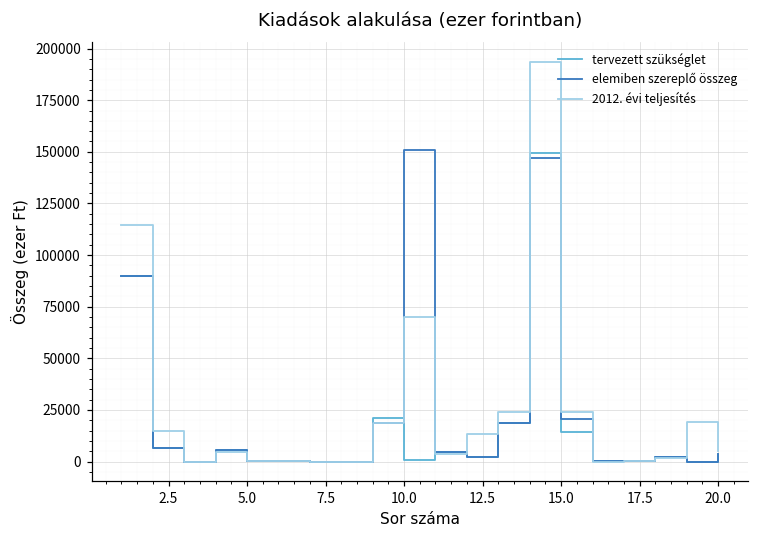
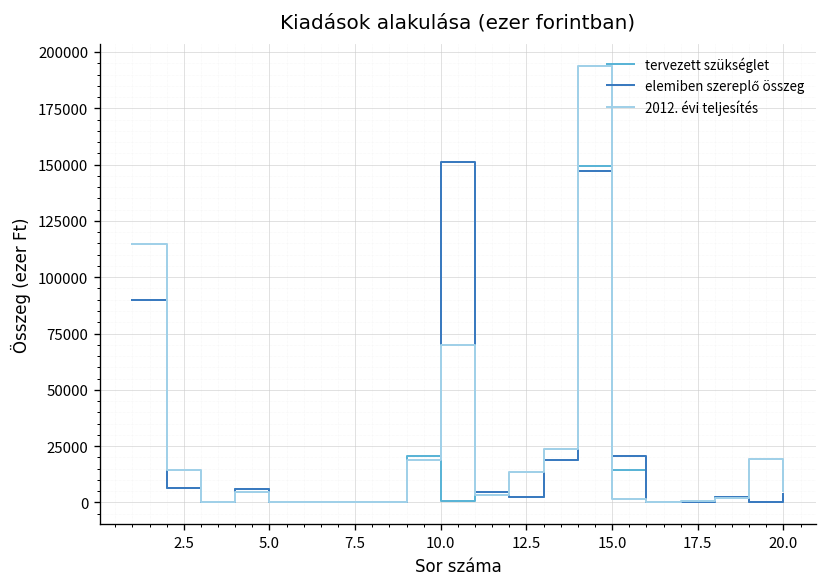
  {
    "tervezett szükséglet": {
      "10.0": 1000,
      "15.0": 14000
    },
    "elemiben szereplő összeg": {
      "10.0": 151000,
      "15.0": 21000
    },
    "2012. évi teljesítés": {
      "10.0": 70000,
-     "15.0": 24000,
+     "15.0": 1000,
      "20.0": 5000
    }
  }
